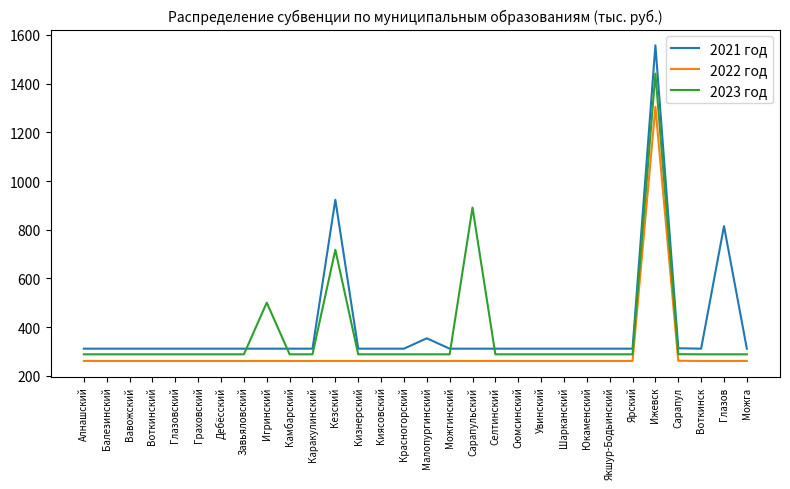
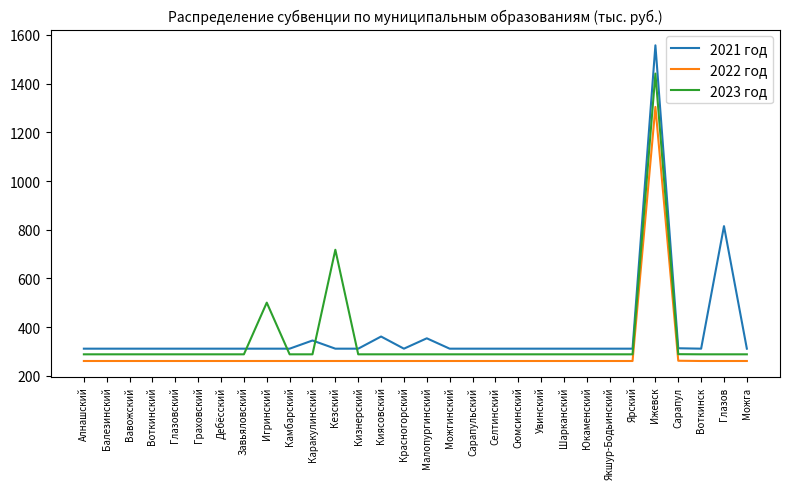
  {
    "2021 год": {
      "Алнашский": 310,
      "Балезинский": 310,
      "Вавожский": 310,
      "Воткинский": 310,
      "Глазовский": 310,
      "Граховский": 310,
      "Дебёсский": 310,
      "Завьяловский": 310,
      "Игринский": 310,
      "Камбарский": 310,
-     "Каракулинский": 310,
-     "Кезский": 920,
+     "Каракулинский": 350,
+     "Кезский": 310,
      "Кизнерский": 310,
-     "Киясовский": 310,
+     "Киясовский": 360,
      "Красногорский": 310,
      "Малопургинский": 350,
      "Можгинский": 310,
      "Сарапульский": 310,
      "Селтинский": 310,
      "Сюмсинский": 310,
      "Увинский": 310,
      "Шарканский": 310,
      "Юкаменский": 310,
      "Якшур-Бодьинский": 310,
      "Ярский": 310,
      "Ижевск": 1560,
      "Сарапул": 310,
      "Воткинск": 310,
      "Глазов": 810,
      "Можга": 310
    },
    "2022 год": {
      "Алнашский": 260,
      "Балезинский": 260,
      "Вавожский": 260,
      "Воткинский": 260,
      "Глазовский": 260,
      "Граховский": 260,
      "Дебёсский": 260,
      "Завьяловский": 260,
      "Игринский": 260,
      "Камбарский": 260,
      "Каракулинский": 260,
      "Кезский": 260,
      "Кизнерский": 260,
      "Киясовский": 260,
      "Красногорский": 260,
      "Малопургинский": 260,
      "Можгинский": 260,
      "Сарапульский": 260,
      "Селтинский": 260,
      "Сюмсинский": 260,
      "Увинский": 260,
      "Шарканский": 260,
      "Юкаменский": 260,
      "Якшур-Бодьинский": 260,
      "Ярский": 260,
      "Ижевск": 1300,
      "Сарапул": 260,
      "Воткинск": 260,
      "Глазов": 260,
      "Можга": 260
    },
    "2023 год": {
      "Алнашский": 290,
      "Балезинский": 290,
      "Вавожский": 290,
      "Воткинский": 290,
      "Глазовский": 290,
      "Граховский": 290,
      "Дебёсский": 290,
      "Завьяловский": 290,
      "Игринский": 500,
      "Камбарский": 290,
      "Каракулинский": 290,
      "Кезский": 720,
      "Кизнерский": 290,
      "Киясовский": 290,
      "Красногорский": 290,
      "Малопургинский": 290,
      "Можгинский": 290,
-     "Сарапульский": 890,
+     "Сарапульский": 290,
      "Селтинский": 290,
      "Сюмсинский": 290,
      "Увинский": 290,
      "Шарканский": 290,
      "Юкаменский": 290,
      "Якшур-Бодьинский": 290,
      "Ярский": 290,
      "Ижевск": 1440,
      "Сарапул": 290,
      "Воткинск": 290,
      "Глазов": 290,
      "Можга": 290
    }
  }
